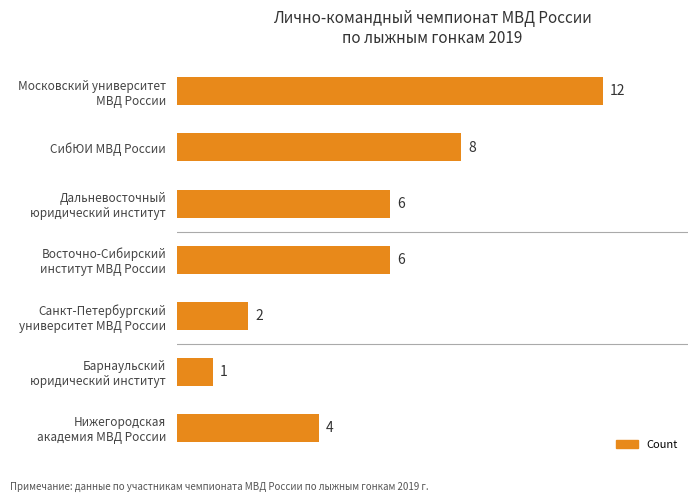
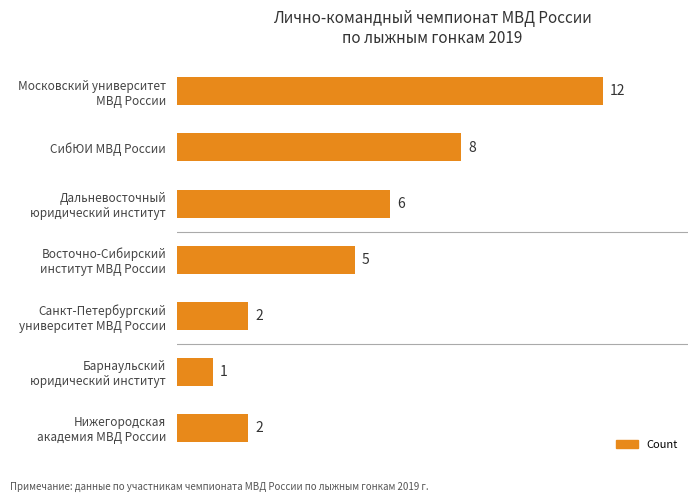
  {
    "Московский университет МВД России": 12,
    "СибЮИ МВД России": 8,
    "Дальневосточный юридический институт": 6,
-   "Восточно-Сибирский институт МВД России": 6,
+   "Восточно-Сибирский институт МВД России": 5,
    "Санкт-Петербургский университет МВД России": 2,
    "Барнаульский юридический институт": 1,
-   "Нижегородская академия МВД России": 4
+   "Нижегородская академия МВД России": 2
  }
